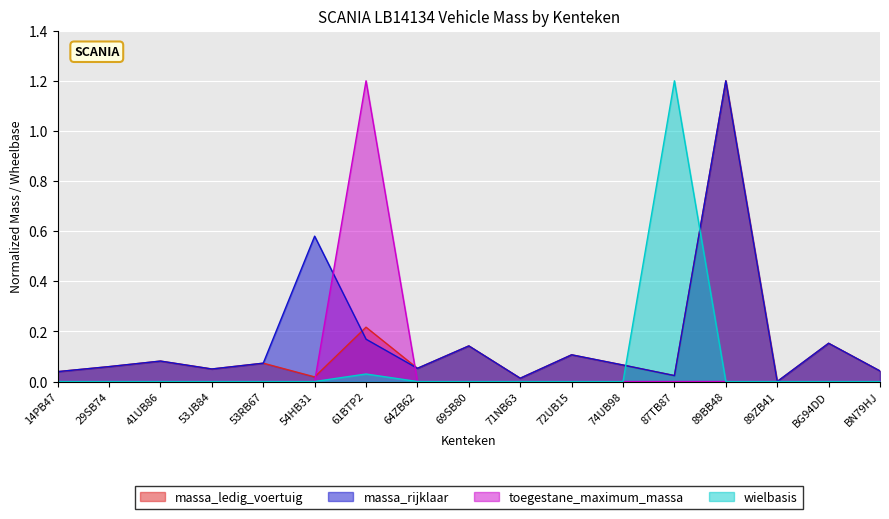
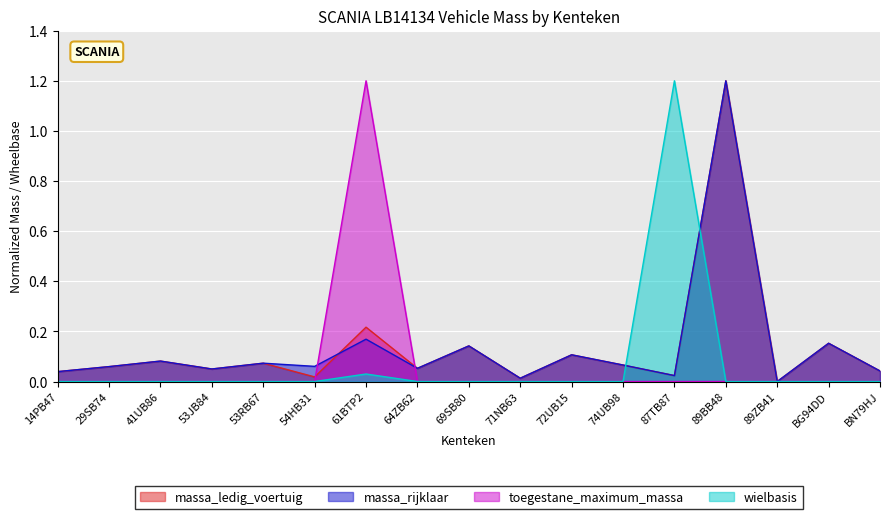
  {
    "massa_ledig_voertuig": {
      "54HB31": 0.02,
      "61BTP2": 0.22
    },
    "massa_rijklaar": {
-     "54HB31": 0.58,
+     "54HB31": 0.06,
      "61BTP2": 0.17
    },
    "toegestane_maximum_massa": {
      "61BTP2": 1.20,
      "87TB87": 0.00
    },
    "wielbasis": {
      "61BTP2": 0.03,
      "87TB87": 1.20
    }
  }
